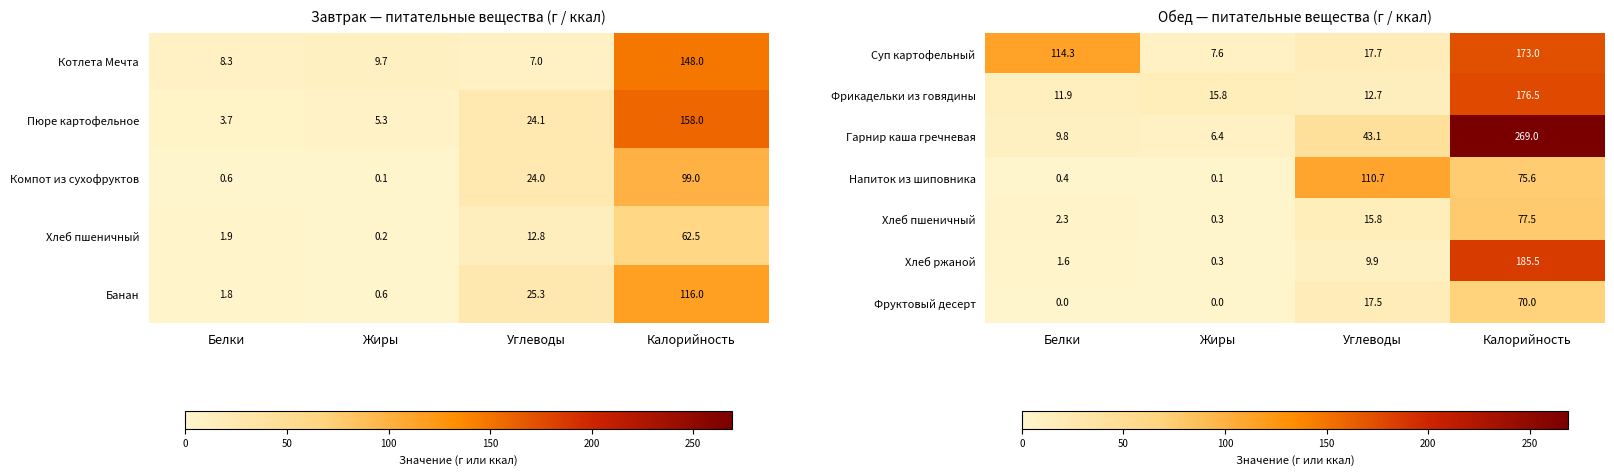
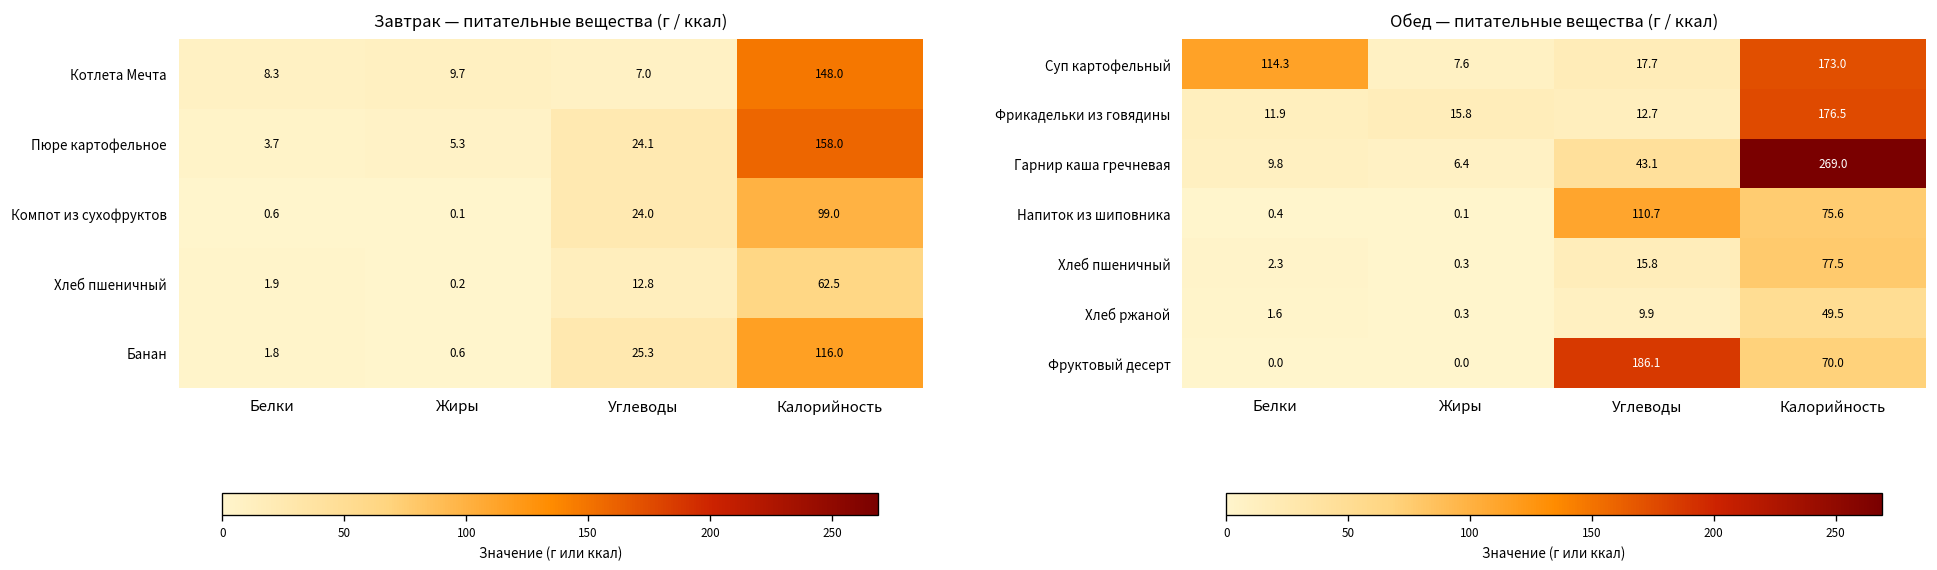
  {
    "Завтрак — питательные вещества (г / ккал)": {
      "Котлета Мечта": {
        "Белки": 8.3,
        "Жиры": 9.7,
        "Углеводы": 7.0,
        "Калорийность": 148.0
      },
      "Пюре картофельное": {
        "Белки": 3.7,
        "Жиры": 5.3,
        "Углеводы": 24.1,
        "Калорийность": 158.0
      },
      "Компот из сухофруктов": {
        "Белки": 0.6,
        "Жиры": 0.1,
        "Углеводы": 24.0,
        "Калорийность": 99.0
      },
      "Хлеб пшеничный": {
        "Белки": 1.9,
        "Жиры": 0.2,
        "Углеводы": 12.8,
        "Калорийность": 62.5
      },
      "Банан": {
        "Белки": 1.8,
        "Жиры": 0.6,
        "Углеводы": 25.3,
        "Калорийность": 116.0
      }
    },
    "Обед — питательные вещества (г / ккал)": {
      "Суп картофельный": {
        "Белки": 114.3,
        "Жиры": 7.6,
        "Углеводы": 17.7,
        "Калорийность": 173.0
      },
      "Фрикадельки из говядины": {
        "Белки": 11.9,
        "Жиры": 15.8,
        "Углеводы": 12.7,
        "Калорийность": 176.5
      },
      "Гарнир каша гречневая": {
        "Белки": 9.8,
        "Жиры": 6.4,
        "Углеводы": 43.1,
        "Калорийность": 269.0
      },
      "Напиток из шиповника": {
        "Белки": 0.4,
        "Жиры": 0.1,
        "Углеводы": 110.7,
        "Калорийность": 75.6
      },
      "Хлеб пшеничный": {
        "Белки": 2.3,
        "Жиры": 0.3,
        "Углеводы": 15.8,
        "Калорийность": 77.5
      },
      "Хлеб ржаной": {
        "Белки": 1.6,
        "Жиры": 0.3,
        "Углеводы": 9.9,
-       "Калорийность": 185.5
+       "Калорийность": 49.5
      },
      "Фруктовый десерт": {
        "Белки": 0.0,
        "Жиры": 0.0,
-       "Углеводы": 17.5,
+       "Углеводы": 186.1,
        "Калорийность": 70.0
      }
    }
  }
